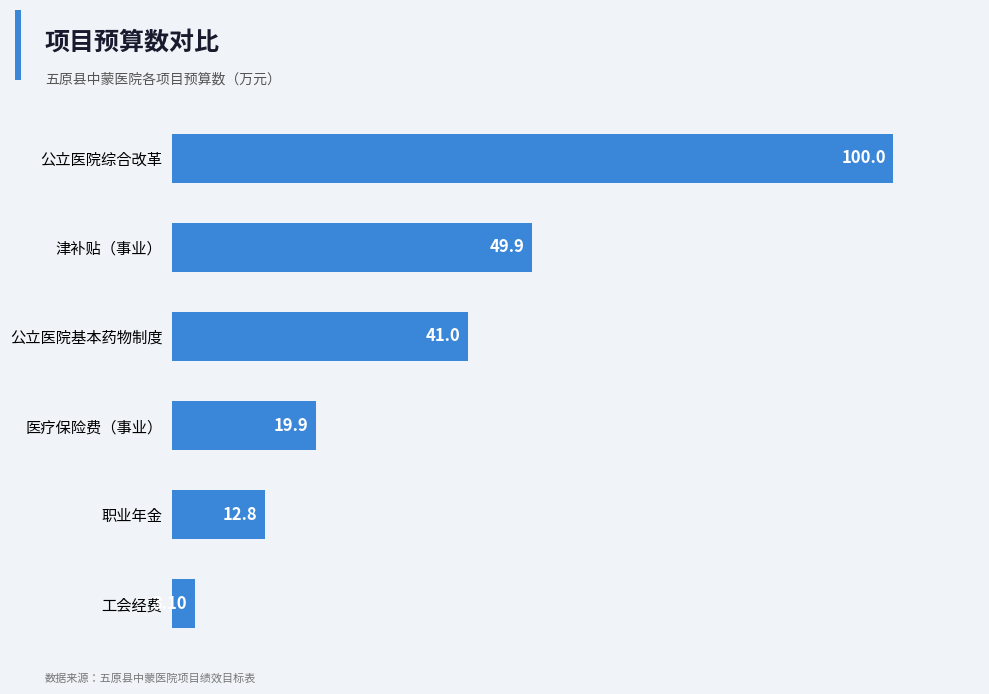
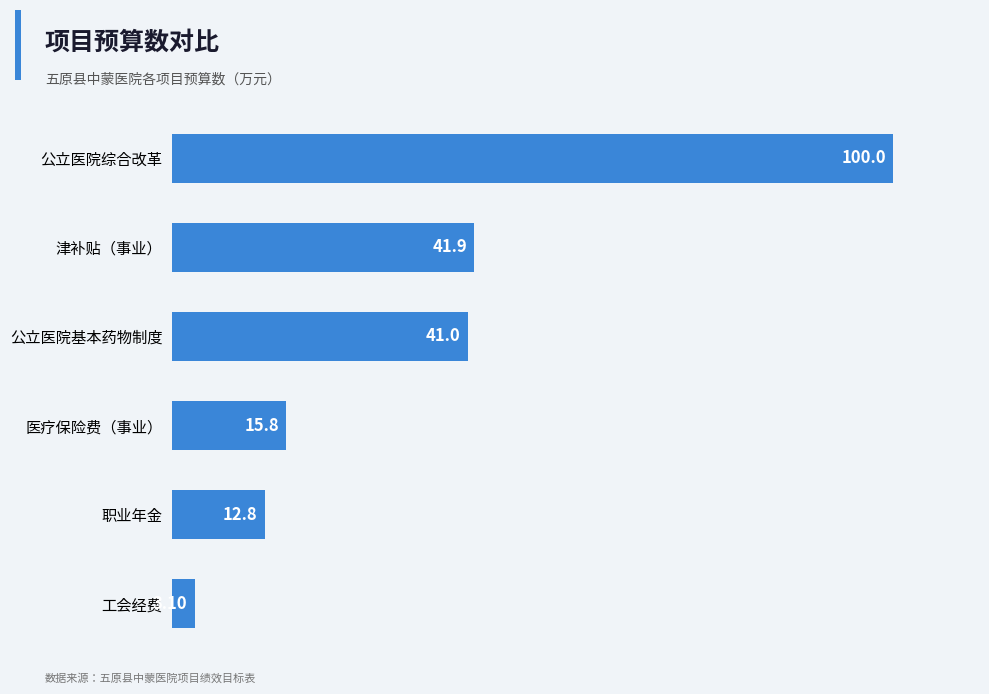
  {
    "公立医院综合改革": 100.0,
-   "津补贴（事业）": 49.9,
+   "津补贴（事业）": 41.9,
    "公立医院基本药物制度": 41.0,
-   "医疗保险费（事业）": 19.9,
+   "医疗保险费（事业）": 15.8,
    "职业年金": 12.8
  }
